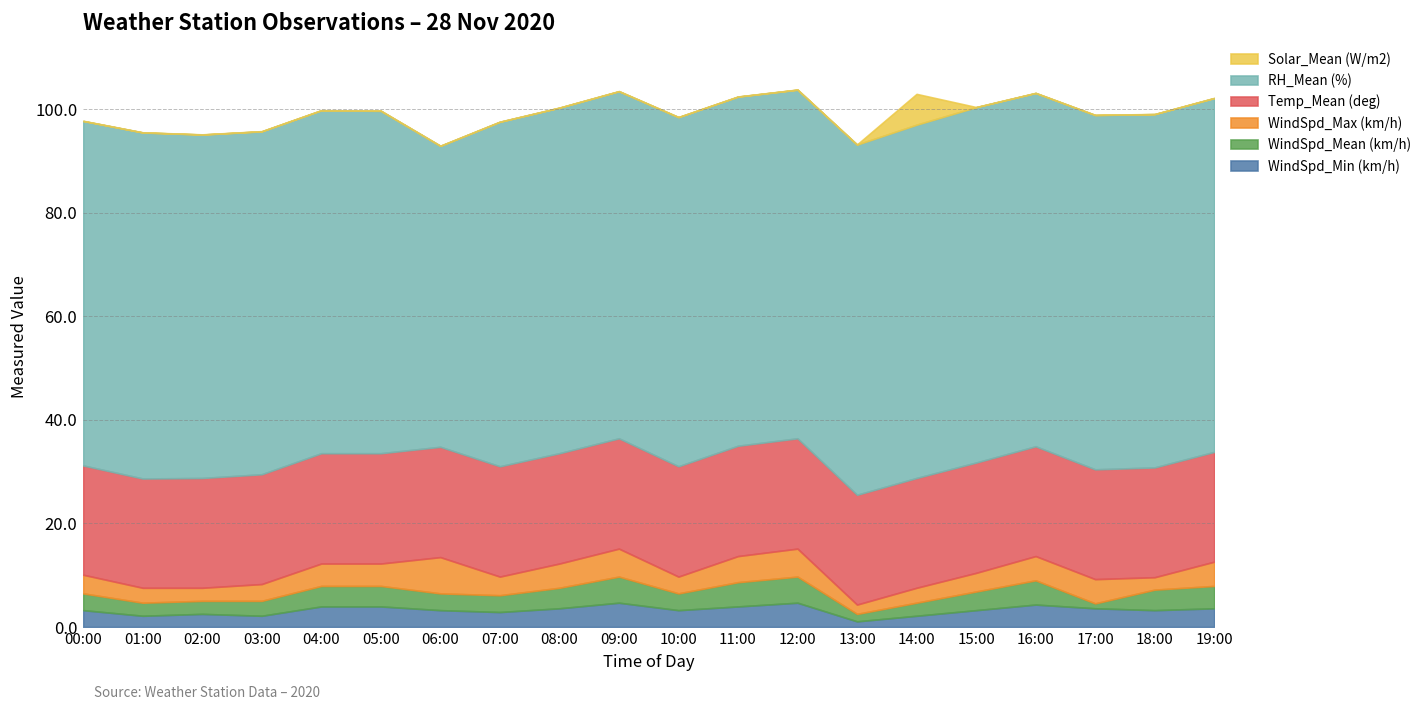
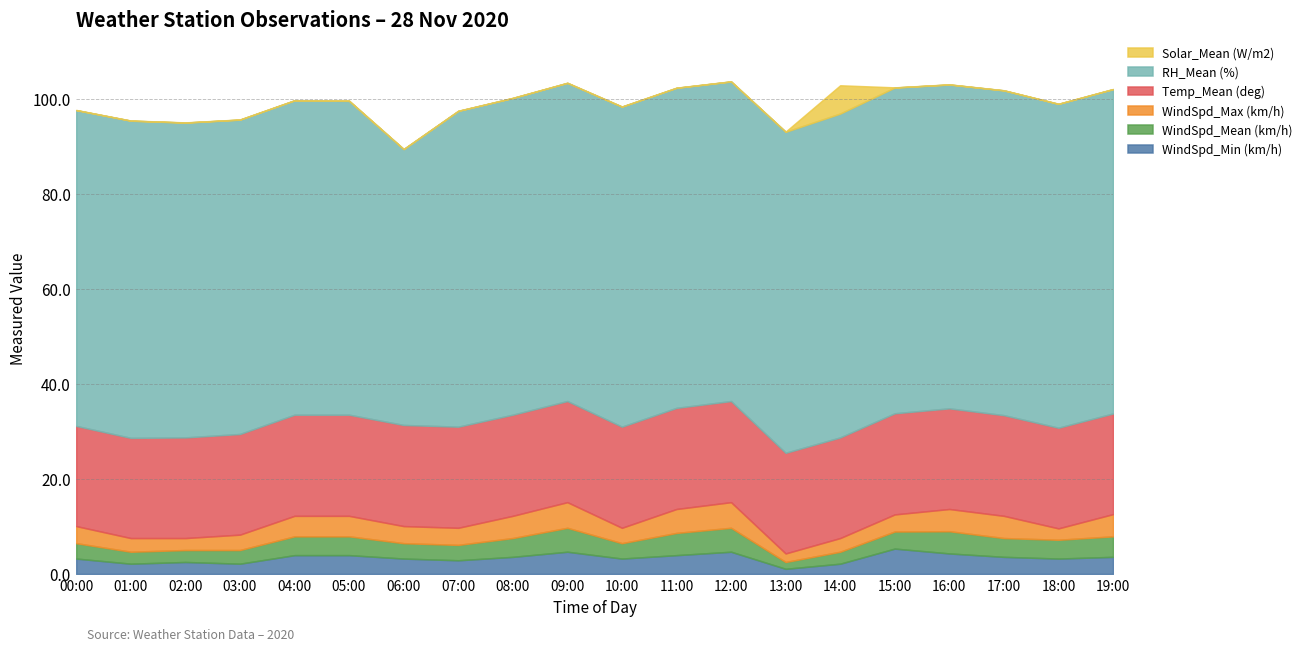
  {
    "WindSpd_Min (km/h)": {
      "00:00": 3,
      "01:00": 2,
      "02:00": 3,
      "03:00": 2,
      "04:00": 4,
      "05:00": 4,
      "06:00": 3,
      "07:00": 3,
      "08:00": 4,
      "09:00": 5,
      "10:00": 3,
      "11:00": 4,
      "12:00": 5,
      "13:00": 1,
      "14:00": 2,
-     "15:00": 3,
+     "15:00": 5,
      "16:00": 4,
      "17:00": 4,
      "18:00": 3,
      "19:00": 4
    },
    "WindSpd_Mean (km/h)": {
      "00:00": 3,
      "01:00": 3,
      "02:00": 3,
      "03:00": 3,
      "04:00": 4,
      "05:00": 4,
      "06:00": 3,
      "07:00": 3,
      "08:00": 4,
      "09:00": 5,
      "10:00": 3,
      "11:00": 5,
      "12:00": 5,
      "13:00": 1,
      "14:00": 3,
      "15:00": 4,
      "16:00": 5,
-     "17:00": 1,
+     "17:00": 4,
      "18:00": 4,
      "19:00": 4
    },
    "WindSpd_Max (km/h)": {
      "00:00": 4,
      "01:00": 3,
      "02:00": 3,
      "03:00": 3,
      "04:00": 4,
      "05:00": 4,
-     "06:00": 7,
+     "06:00": 4,
      "07:00": 4,
      "08:00": 5,
      "09:00": 5,
      "10:00": 3,
      "11:00": 5,
      "12:00": 5,
      "13:00": 2,
      "14:00": 3,
      "15:00": 4,
      "16:00": 5,
      "17:00": 5,
      "18:00": 2,
      "19:00": 5
    },
    "Temp_Mean (deg)": {
      "00:00": 21,
      "01:00": 21,
      "02:00": 21,
      "03:00": 21,
      "04:00": 21,
      "05:00": 21,
      "06:00": 21,
      "07:00": 21,
      "08:00": 21,
      "09:00": 21,
      "10:00": 21,
      "11:00": 21,
      "12:00": 21,
      "13:00": 21,
      "14:00": 21,
      "15:00": 21,
      "16:00": 21,
      "17:00": 21,
      "18:00": 21,
      "19:00": 21
    },
    "RH_Mean (%)": {
      "14:00": 68
    },
    "Solar_Mean (W/m2)": {
      "14:00": 6
    }
  }
